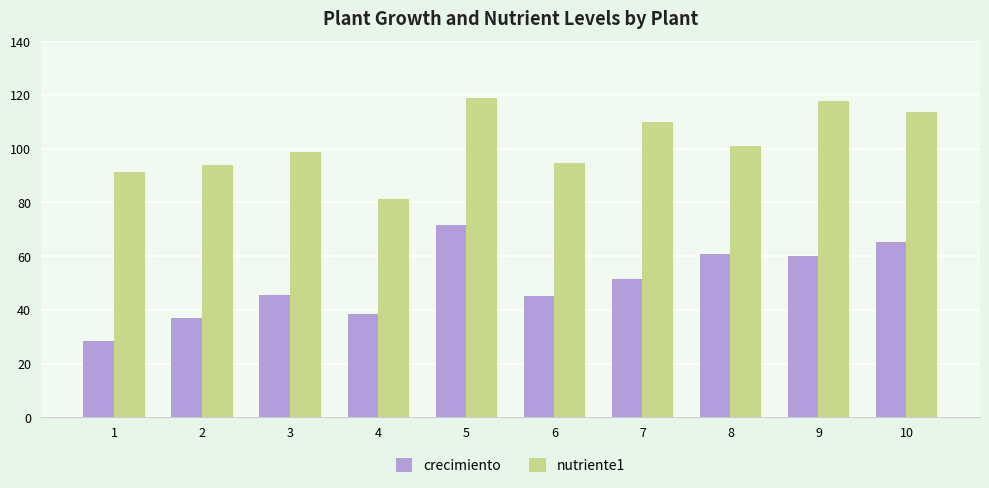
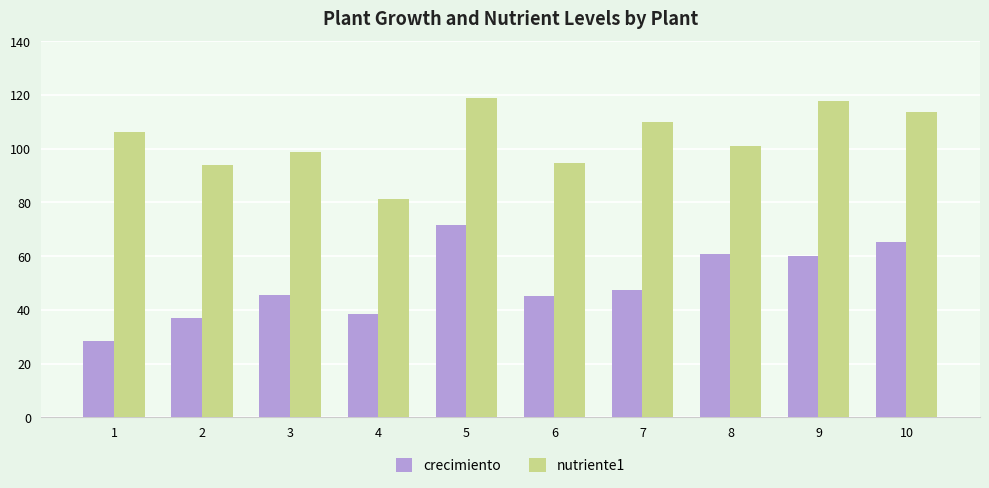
  {
    "crecimiento": {
      "1": 28,
      "2": 37,
      "3": 46,
      "4": 39,
      "5": 72,
      "6": 45,
-     "7": 51,
+     "7": 48,
      "8": 61,
      "9": 60,
      "10": 65
    },
    "nutriente1": {
-     "1": 91,
+     "1": 106,
      "2": 94,
      "3": 99,
      "4": 81,
      "5": 119,
      "6": 95,
      "7": 110,
      "8": 101,
      "9": 118,
      "10": 113
    }
  }
